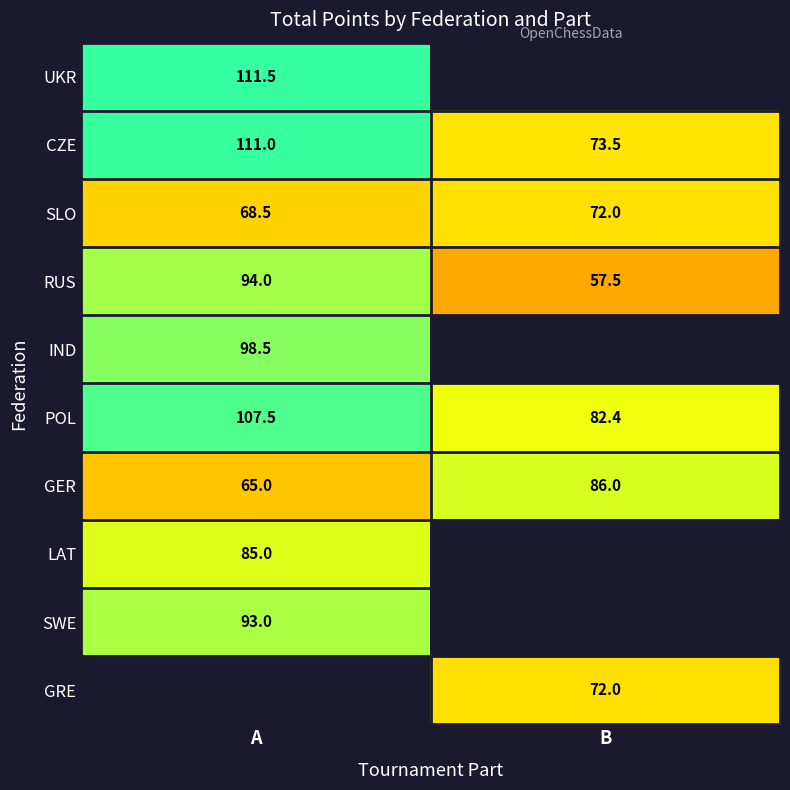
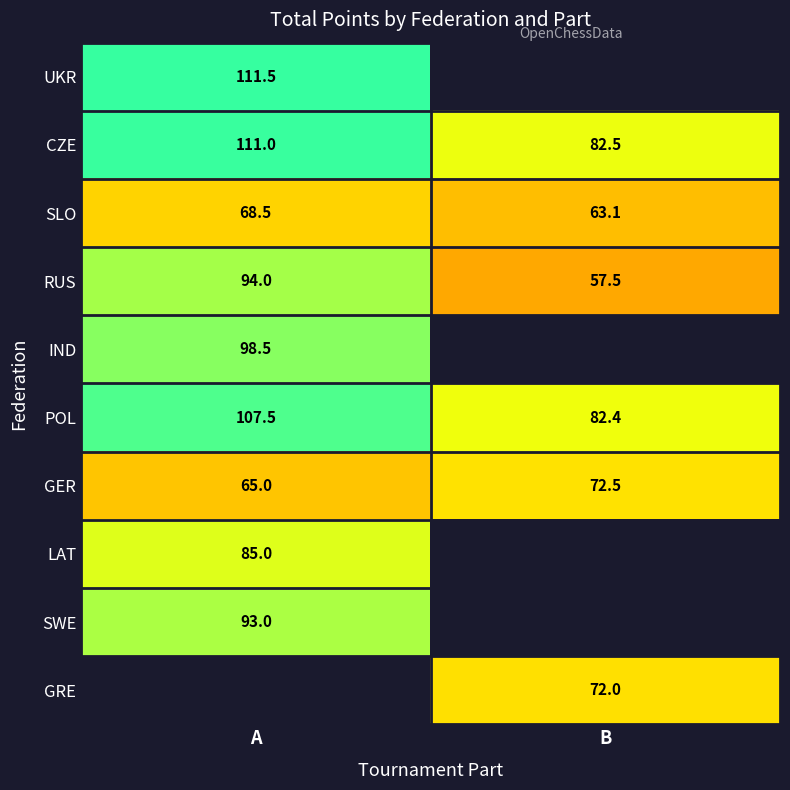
  {
    "UKR": {
      "A": 111.5
    },
    "CZE": {
      "A": 111.0,
-     "B": 73.5
+     "B": 82.5
    },
    "SLO": {
      "A": 68.5,
-     "B": 72.0
+     "B": 63.1
    },
    "RUS": {
      "A": 94.0,
      "B": 57.5
    },
    "IND": {
      "A": 98.5
    },
    "POL": {
      "A": 107.5,
      "B": 82.4
    },
    "GER": {
      "A": 65.0,
-     "B": 86.0
+     "B": 72.5
    },
    "LAT": {
      "A": 85.0
    },
    "SWE": {
      "A": 93.0
    },
    "GRE": {
      "B": 72.0
    }
  }
